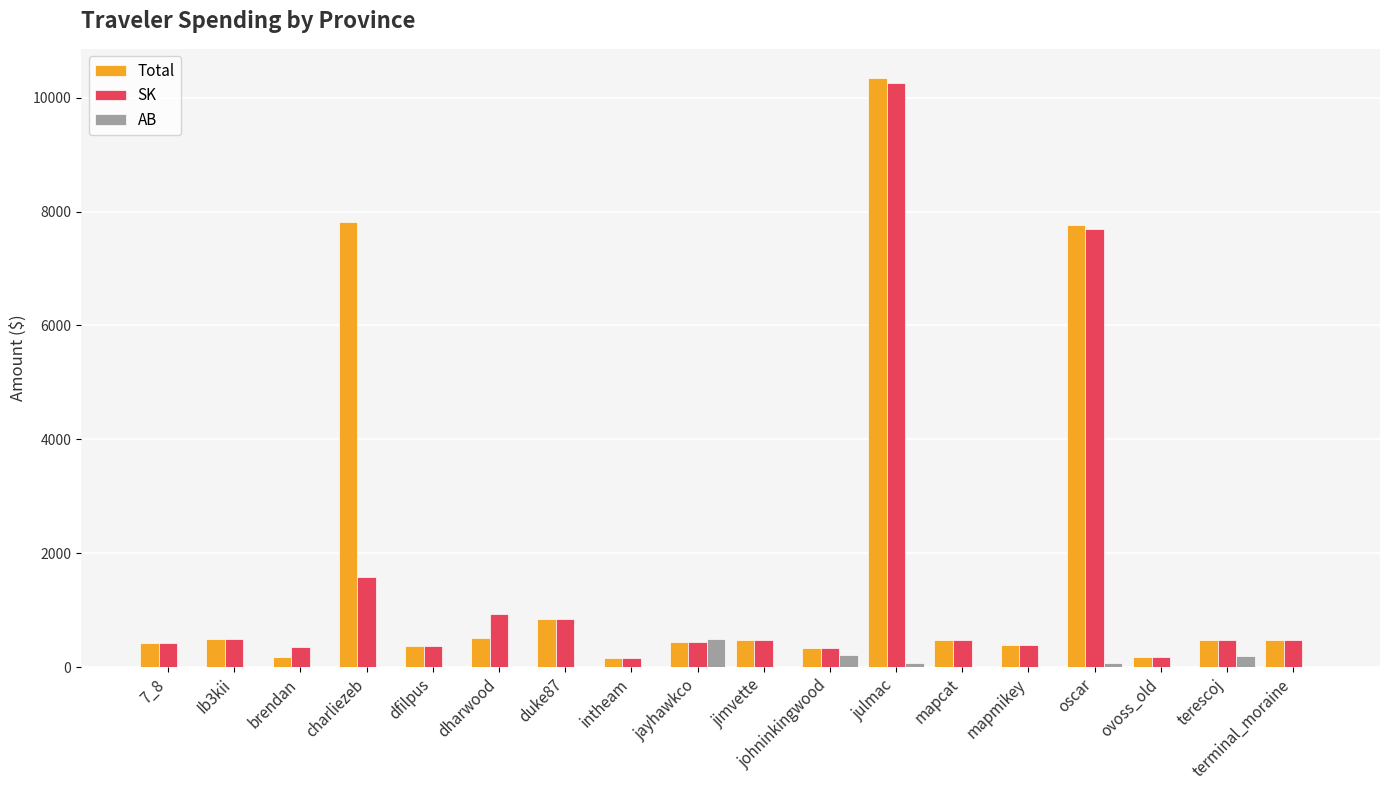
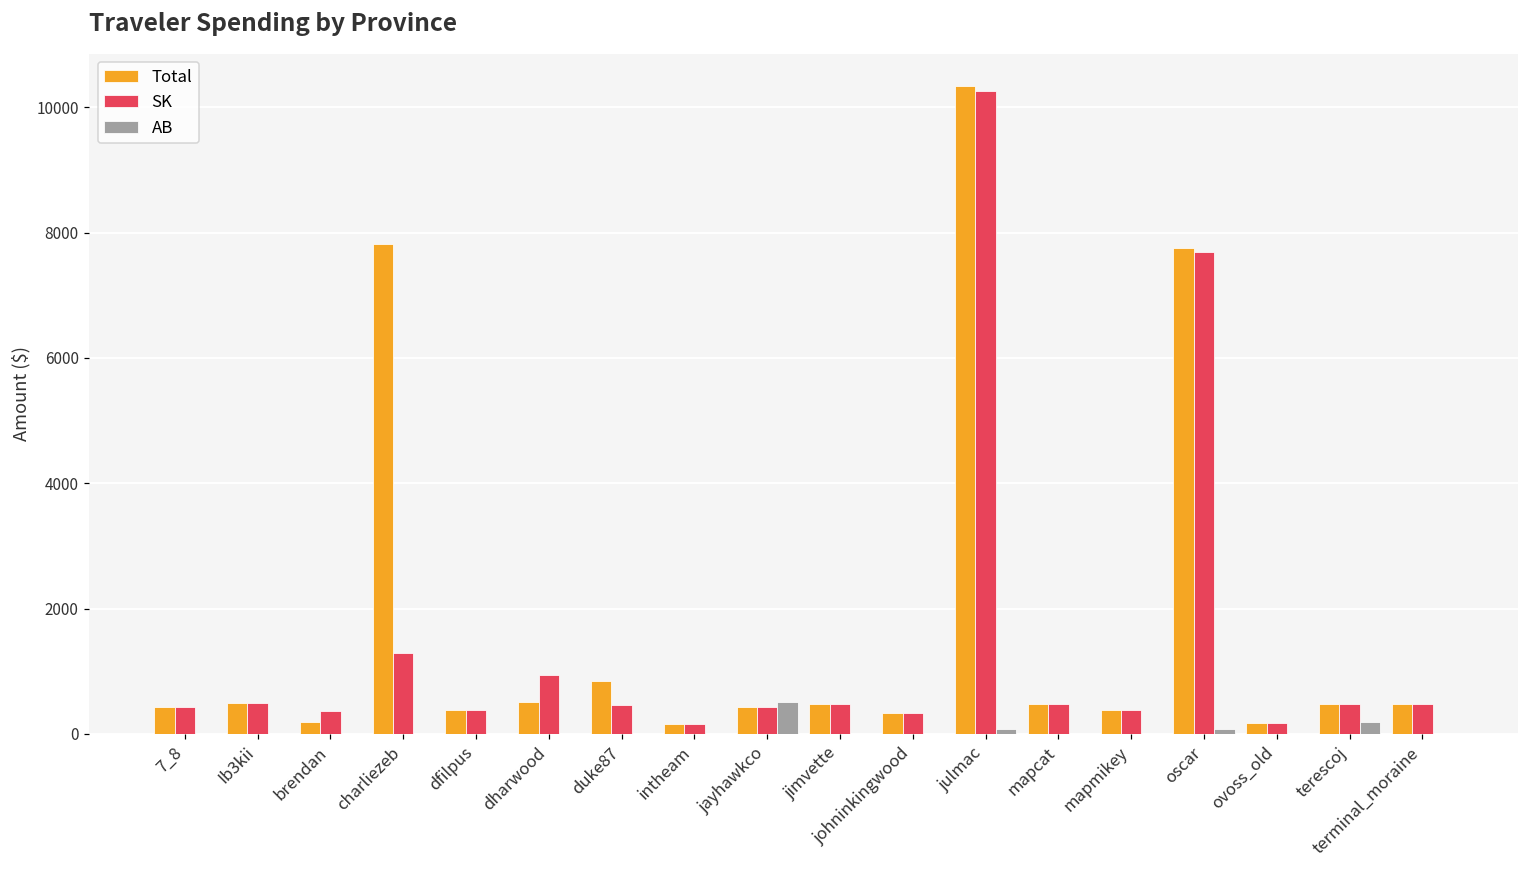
  {
    "Total": {
      "7_8": 400,
      "Ib3kii": 500,
      "brendan": 200,
      "charliezeb": 7800,
      "dfilpus": 400,
      "dharwood": 500,
      "duke87": 800,
      "intheam": 200,
      "jayhawkco": 400,
      "jimvette": 500,
      "johninkingwood": 300,
      "julmac": 10300,
      "mapcat": 500,
      "mapmikey": 400,
      "oscar": 7800,
      "ovoss_old": 200,
      "terescoj": 500,
      "terminal_moraine": 500
    },
    "SK": {
      "7_8": 400,
      "Ib3kii": 500,
      "brendan": 400,
-     "charliezeb": 1600,
+     "charliezeb": 1300,
      "dfilpus": 400,
      "dharwood": 900,
-     "duke87": 800,
+     "duke87": 500,
      "intheam": 200,
      "jayhawkco": 400,
      "jimvette": 500,
      "johninkingwood": 300,
      "julmac": 10300,
      "mapcat": 500,
      "mapmikey": 400,
      "oscar": 7700,
      "ovoss_old": 200,
      "terescoj": 500,
      "terminal_moraine": 500
    },
    "AB": {
      "7_8": 0,
      "Ib3kii": 0,
      "brendan": 0,
      "dfilpus": 0,
      "dharwood": 0,
      "duke87": 0,
      "intheam": 0,
      "jayhawkco": 500,
      "jimvette": 0,
-     "johninkingwood": 200,
+     "johninkingwood": 0,
      "julmac": 100,
      "mapcat": 0,
      "mapmikey": 0,
      "oscar": 100,
      "ovoss_old": 0,
      "terescoj": 200,
      "terminal_moraine": 0
    }
  }
